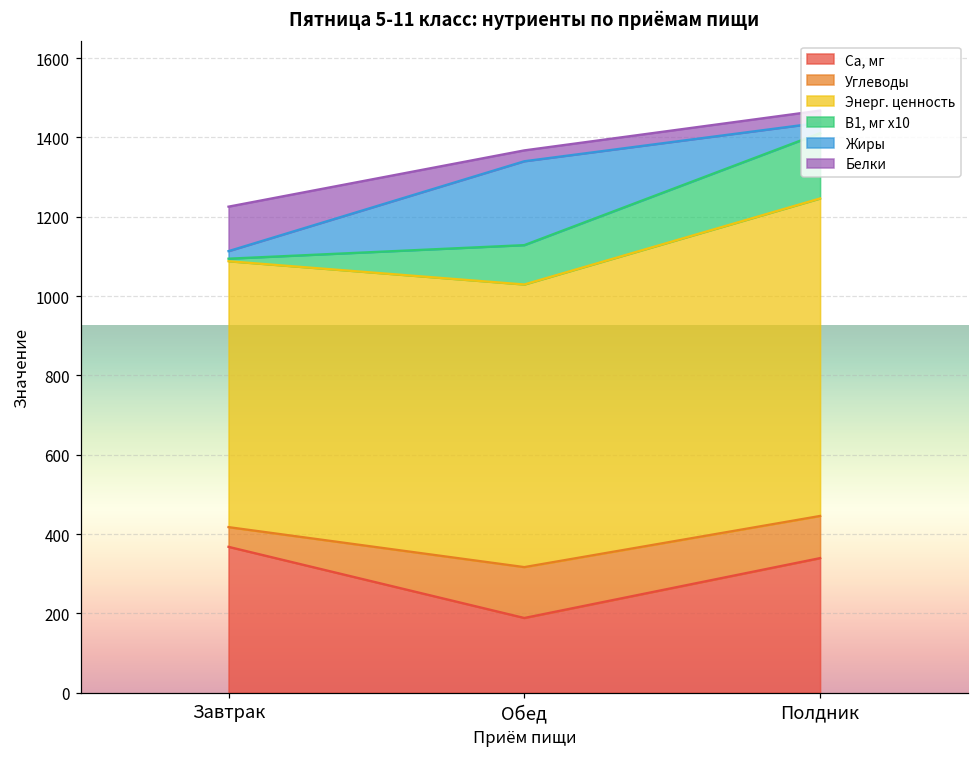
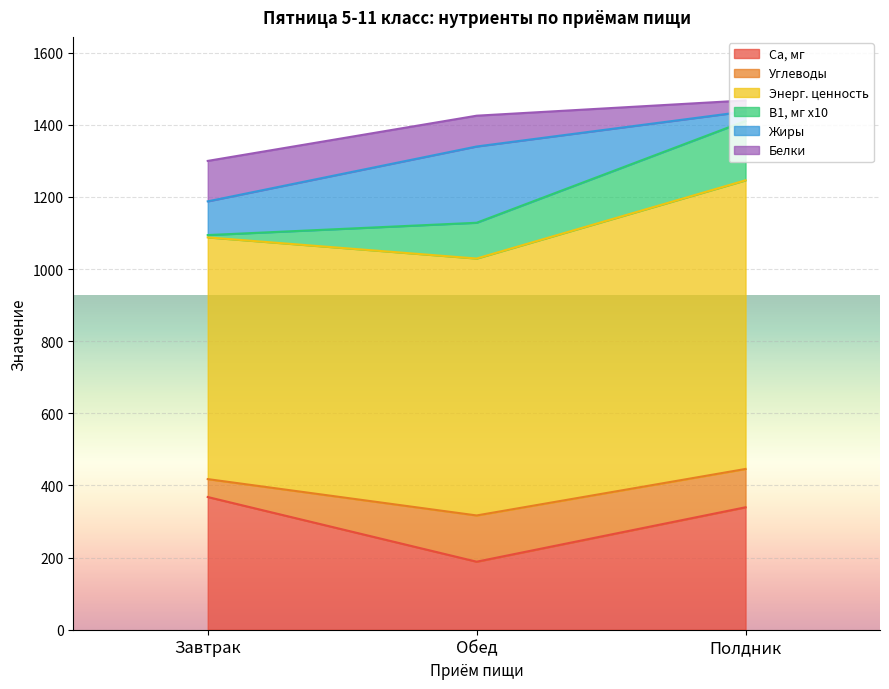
  {
    "Энерг. ценность": {
      "Обед": 710,
      "Полдник": 800
    },
    "B1, мг x10": {
      "Обед": 100
    },
    "Жиры": {
-     "Завтрак": 20,
+     "Завтрак": 90,
      "Обед": 210
    },
    "Белки": {
      "Завтрак": 110,
-     "Обед": 30
+     "Обед": 90
    }
  }
